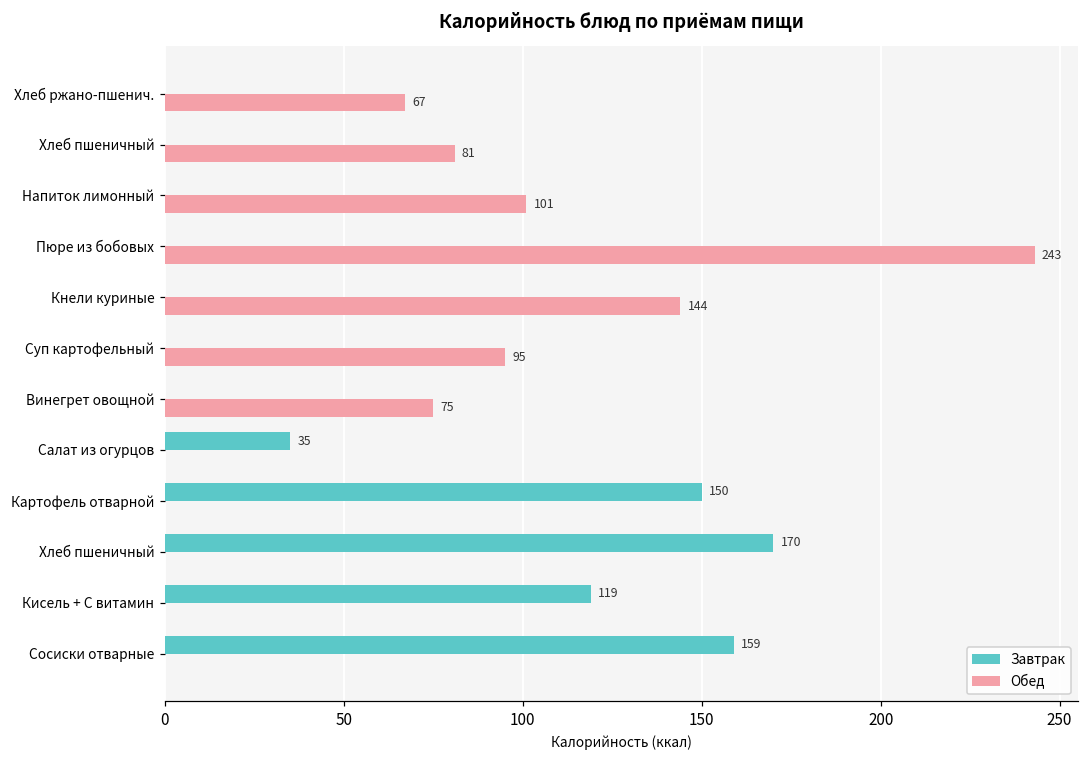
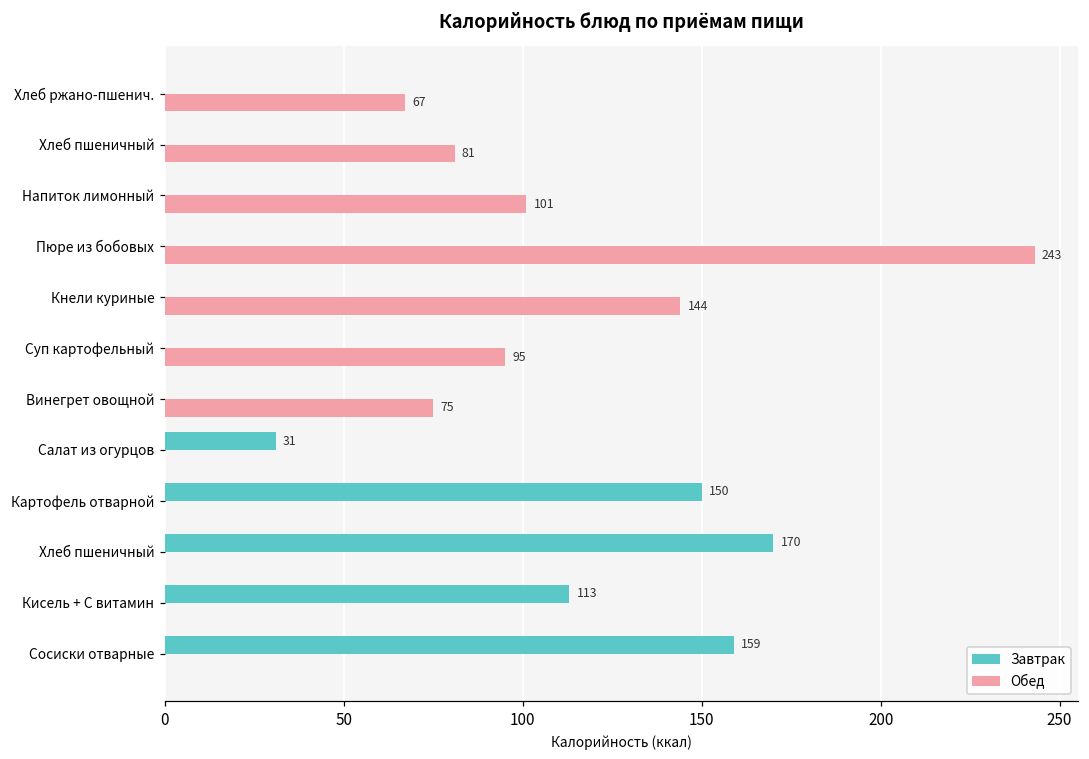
  {
    "Завтрак": {
-     "Салат из огурцов": 35,
+     "Салат из огурцов": 31,
      "Картофель отварной": 150,
-     "Кисель + С витамин": 119,
+     "Кисель + С витамин": 113,
      "Сосиски отварные": 159
    },
    "Обед": {
      "Хлеб ржано-пшенич.": 67,
      "Напиток лимонный": 101,
      "Пюре из бобовых": 243,
      "Кнели куриные": 144,
      "Суп картофельный": 95,
      "Винегрет овощной": 75
    }
  }
